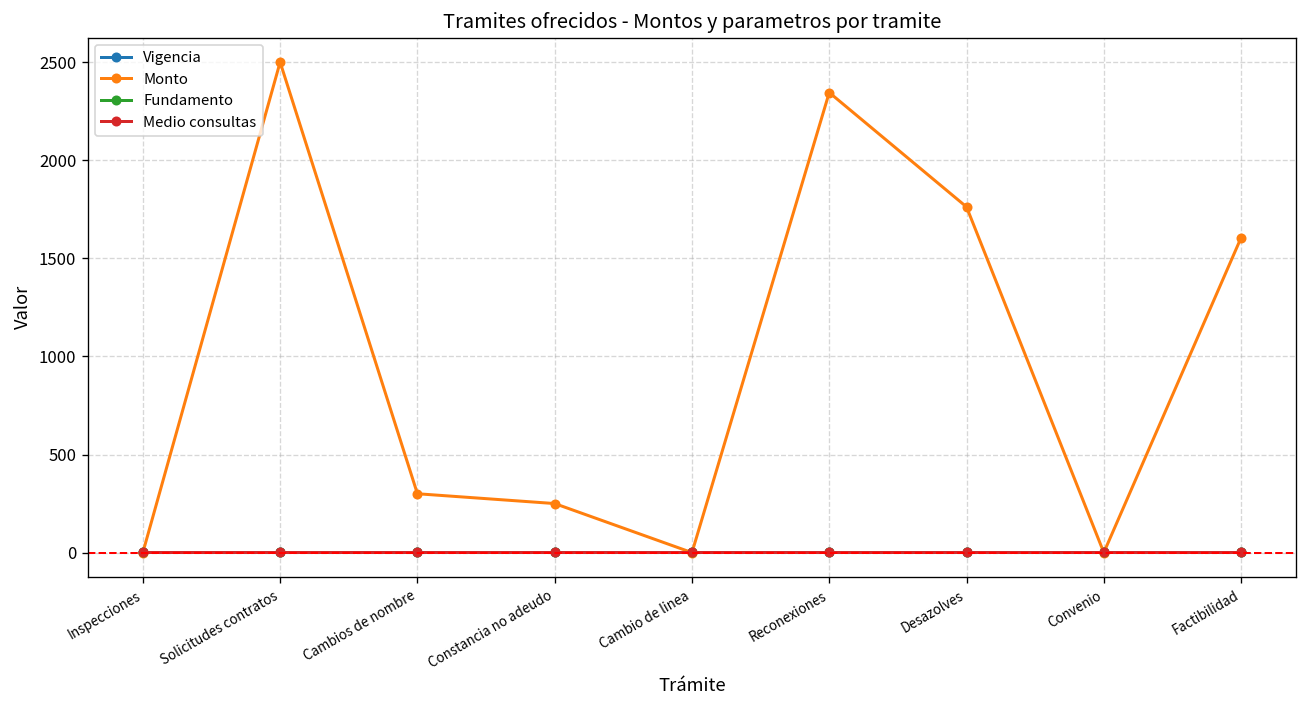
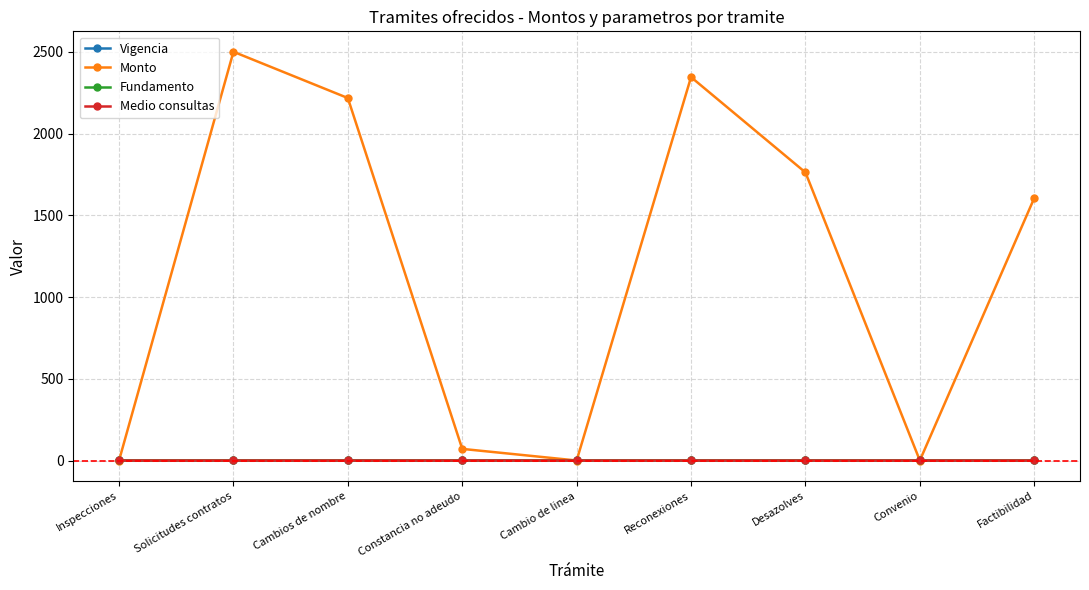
  {
    "Medio consultas": {
      "Solicitudes contratos": 0,
      "Cambios de nombre": 0,
      "Constancia no adeudo": 0,
      "Reconexiones": 0,
      "Desazolves": 0,
      "Factibilidad": 0
    },
    "Monto": {
      "Solicitudes contratos": 2500,
-     "Cambios de nombre": 300,
-     "Constancia no adeudo": 250,
+     "Cambios de nombre": 2220,
+     "Constancia no adeudo": 70,
      "Reconexiones": 2350,
      "Desazolves": 1760,
      "Factibilidad": 1610
    }
  }
